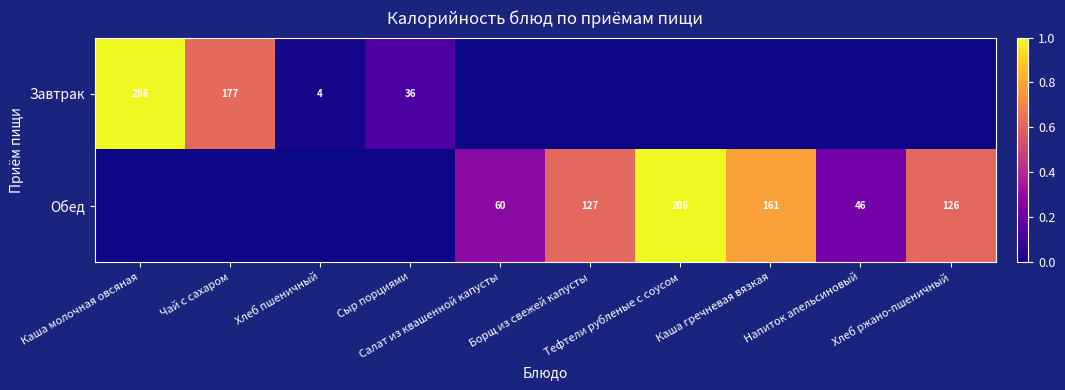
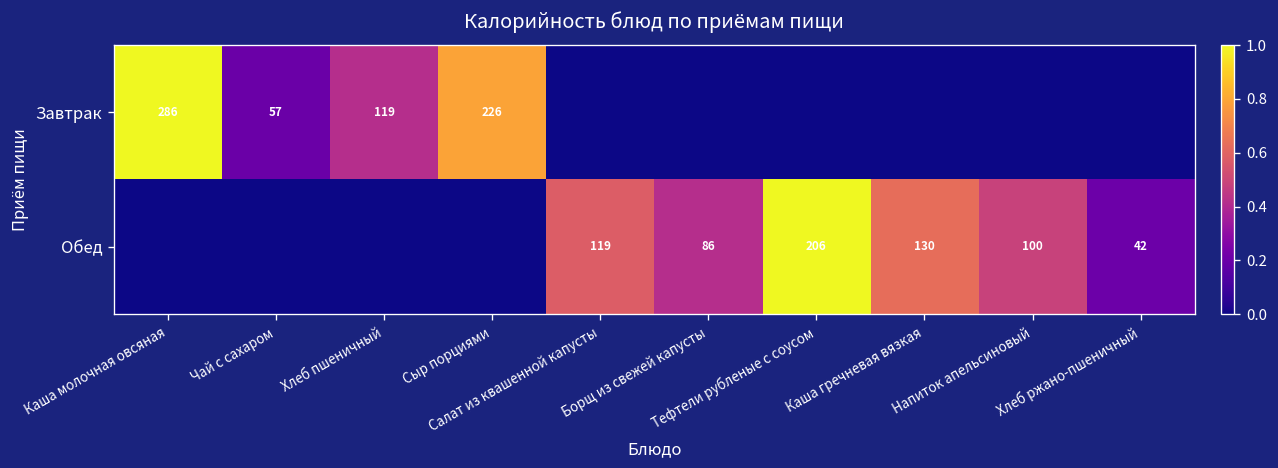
  {
    "Завтрак": {
      "Каша молочная овсяная": 286,
-     "Чай с сахаром": 177,
-     "Хлеб пшеничный": 4,
-     "Сыр порциями": 36
+     "Чай с сахаром": 57,
+     "Хлеб пшеничный": 119,
+     "Сыр порциями": 226
    },
    "Обед": {
-     "Салат из квашенной капусты": 60,
-     "Борщ из свежей капусты": 127,
+     "Салат из квашенной капусты": 119,
+     "Борщ из свежей капусты": 86,
      "Тефтели рубленые с соусом": 206,
-     "Каша гречневая вязкая": 161,
-     "Напиток апельсиновый": 46,
-     "Хлеб ржано-пшеничный": 126
+     "Каша гречневая вязкая": 130,
+     "Напиток апельсиновый": 100,
+     "Хлеб ржано-пшеничный": 42
    }
  }
